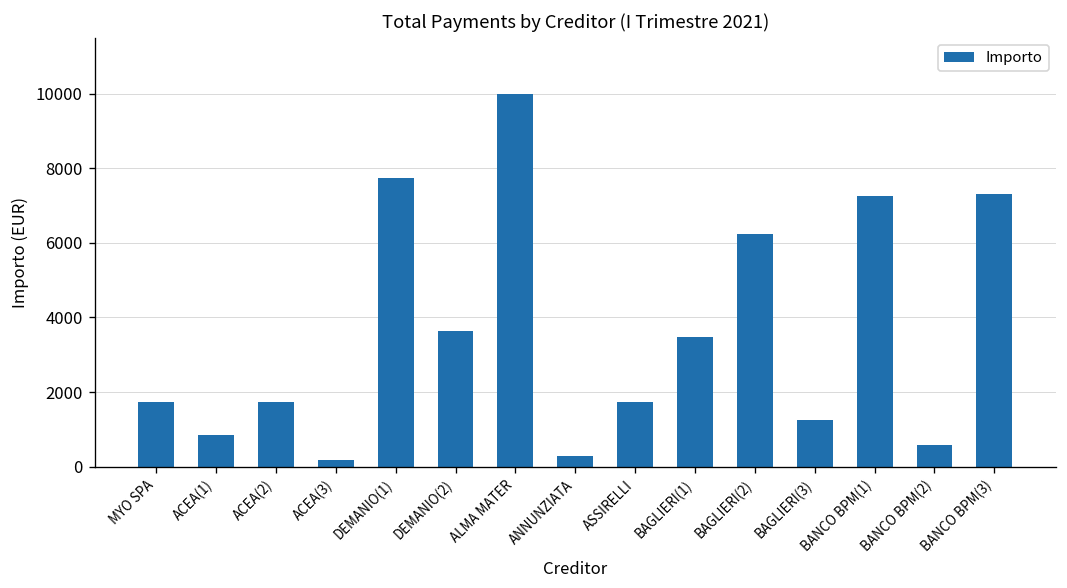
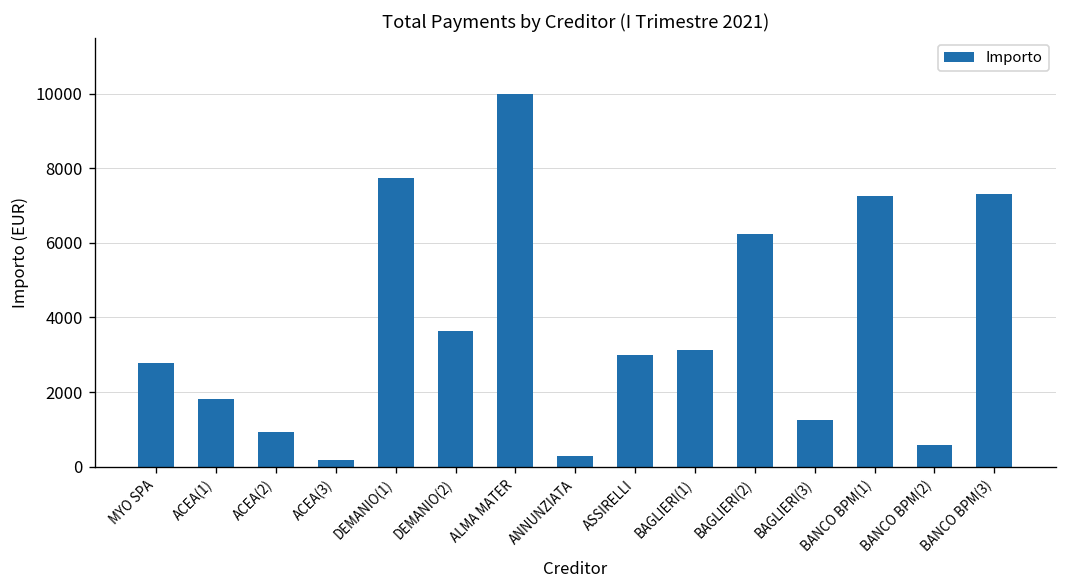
  {
-   "MYO SPA": 1700,
-   "ACEA(1)": 900,
-   "ACEA(2)": 1700,
+   "MYO SPA": 2800,
+   "ACEA(1)": 1800,
+   "ACEA(2)": 900,
    "ACEA(3)": 200,
    "DEMANIO(1)": 7700,
    "DEMANIO(2)": 3600,
    "ALMA MATER": 10000,
    "ANNUNZIATA": 300,
-   "ASSIRELLI": 1700,
-   "BAGLIERI(1)": 3500,
+   "ASSIRELLI": 3000,
+   "BAGLIERI(1)": 3100,
    "BAGLIERI(2)": 6200,
    "BAGLIERI(3)": 1200,
    "BANCO BPM(1)": 7300,
    "BANCO BPM(2)": 600,
    "BANCO BPM(3)": 7300
  }
